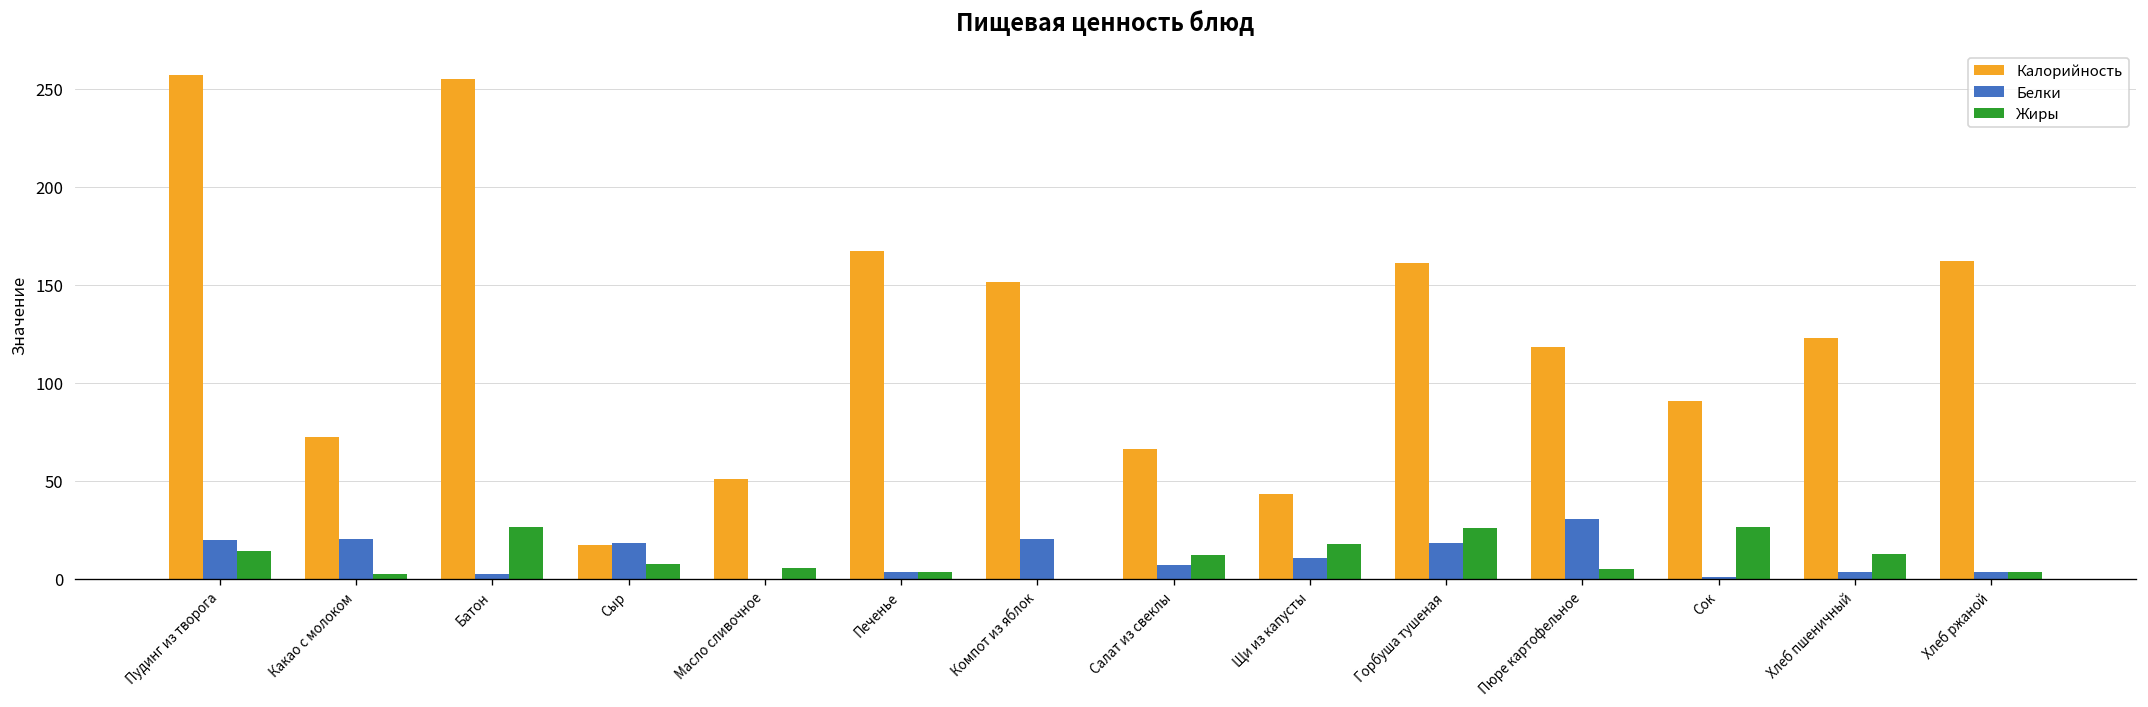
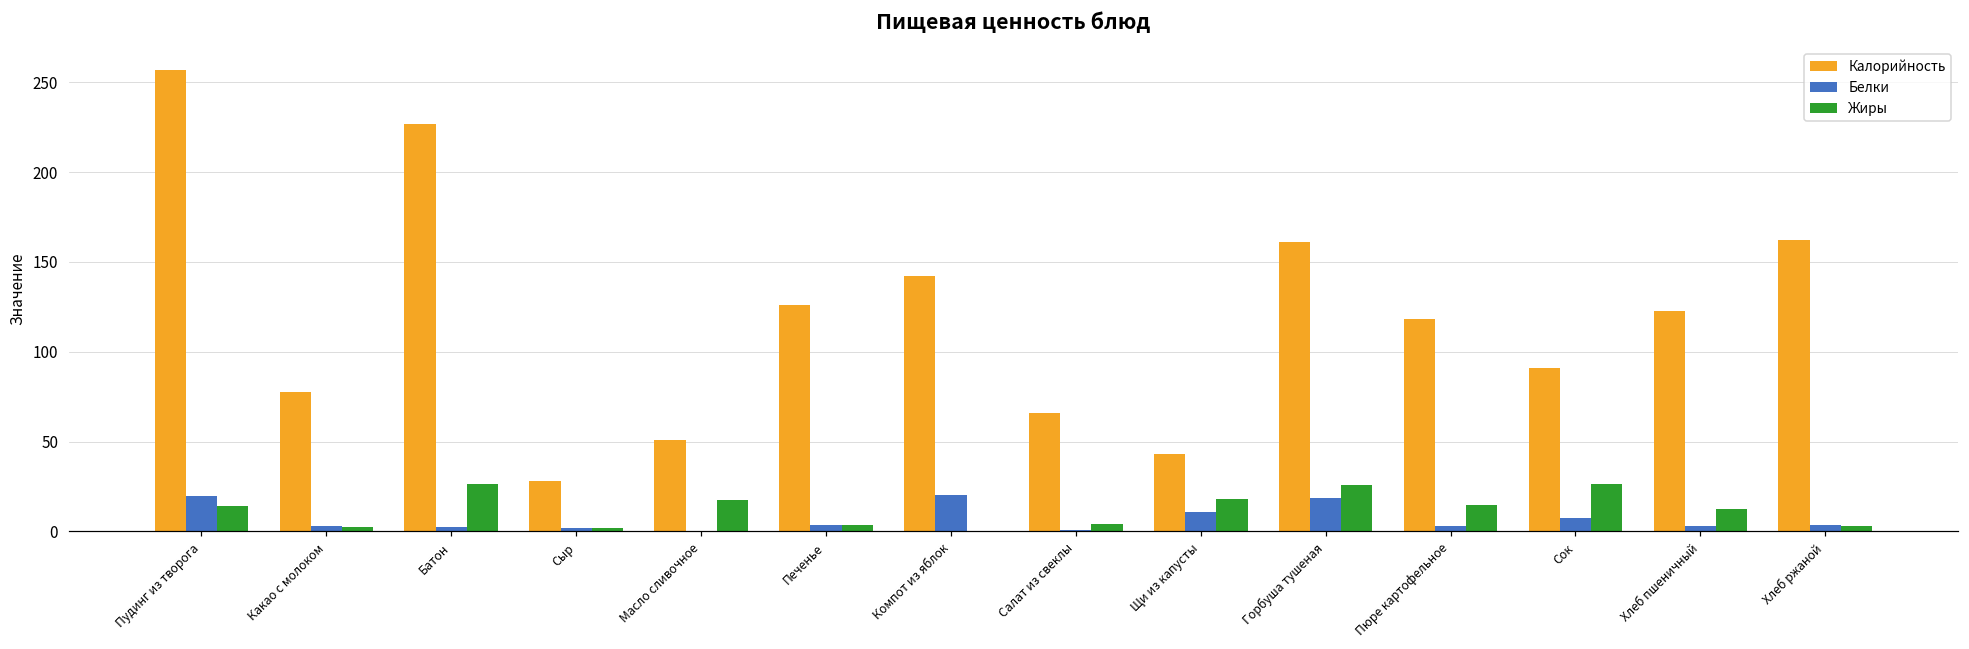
  {
    "Калорийность": {
      "Пудинг из творога": 257,
-     "Какао с молоком": 72,
-     "Батон": 255,
-     "Сыр": 17,
+     "Какао с молоком": 78,
+     "Батон": 227,
+     "Сыр": 28,
      "Масло сливочное": 51,
-     "Печенье": 167,
-     "Компот из яблок": 151,
+     "Печенье": 126,
+     "Компот из яблок": 142,
      "Салат из свеклы": 66,
      "Щи из капусты": 43,
      "Горбуша тушеная": 161,
      "Пюре картофельное": 118,
      "Сок": 91,
      "Хлеб пшеничный": 123,
      "Хлеб ржаной": 162
    },
    "Белки": {
      "Пудинг из творога": 19,
-     "Какао с молоком": 20,
+     "Какао с молоком": 3,
      "Батон": 2,
-     "Сыр": 18,
+     "Сыр": 2,
      "Печенье": 3,
      "Компот из яблок": 20,
-     "Салат из свеклы": 7,
+     "Салат из свеклы": 1,
      "Щи из капусты": 11,
      "Горбуша тушеная": 18,
-     "Пюре картофельное": 31,
-     "Сок": 1,
+     "Пюре картофельное": 3,
+     "Сок": 8,
      "Хлеб пшеничный": 3,
      "Хлеб ржаной": 4
    },
    "Жиры": {
      "Пудинг из творога": 14,
      "Какао с молоком": 2,
      "Батон": 27,
-     "Сыр": 7,
-     "Масло сливочное": 6,
+     "Сыр": 2,
+     "Масло сливочное": 17,
      "Печенье": 4,
      "Компот из яблок": 0,
-     "Салат из свеклы": 12,
+     "Салат из свеклы": 4,
      "Щи из капусты": 18,
      "Горбуша тушеная": 26,
-     "Пюре картофельное": 5,
+     "Пюре картофельное": 15,
      "Сок": 26,
      "Хлеб пшеничный": 13,
      "Хлеб ржаной": 3
    }
  }
